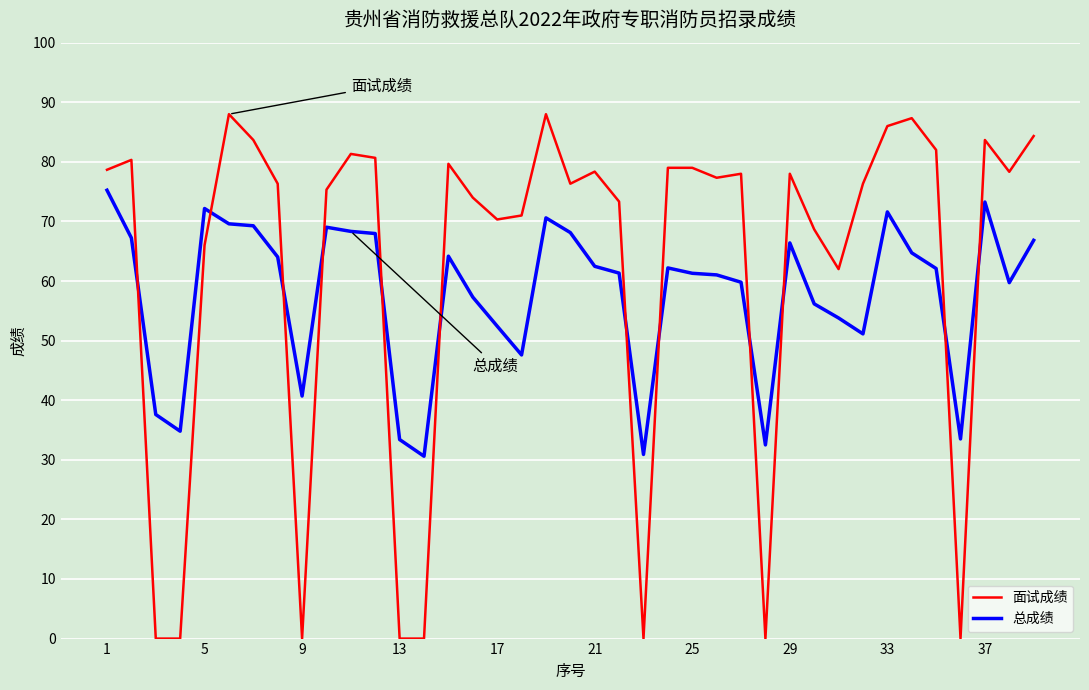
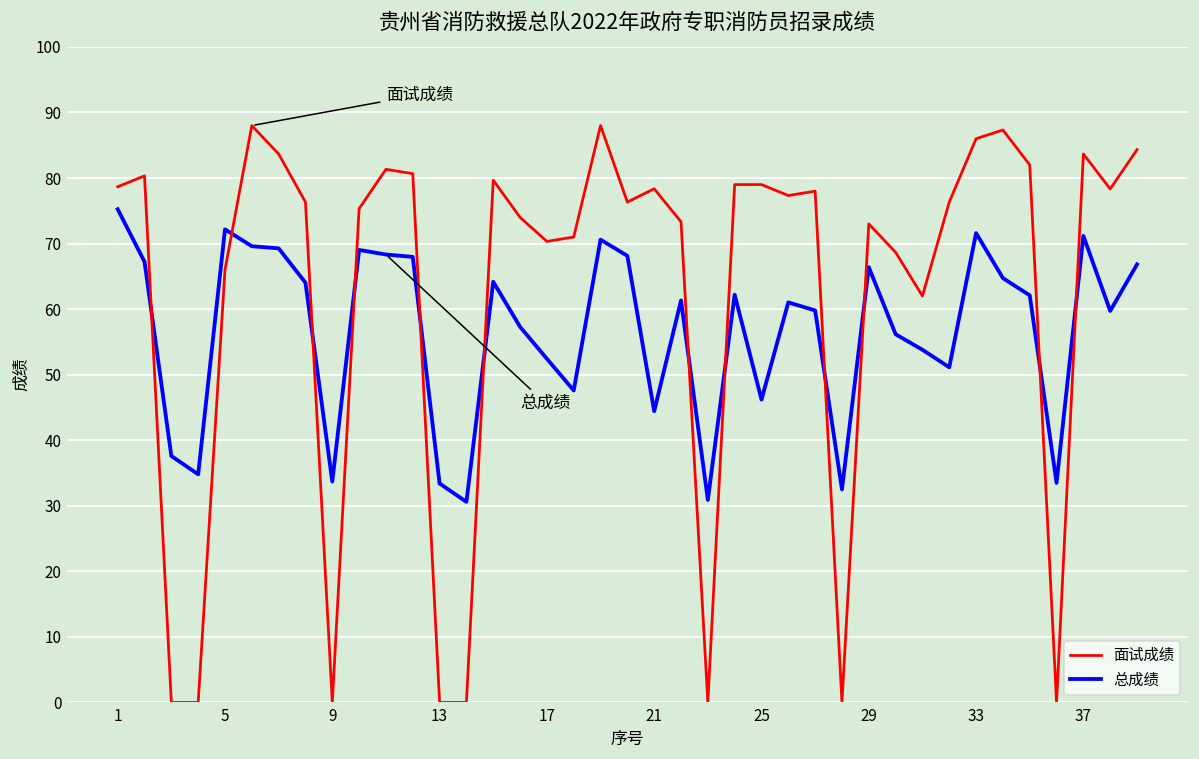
  {
    "面试成绩": {
      "1": 79,
      "5": 66,
      "9": 0,
      "13": 0,
      "17": 70,
      "21": 78,
      "25": 79,
-     "29": 78,
+     "29": 73,
      "33": 86,
      "37": 84
    },
    "总成绩": {
      "1": 75,
      "5": 72,
-     "9": 41,
+     "9": 34,
      "13": 33,
      "17": 52,
-     "21": 62,
-     "25": 61,
+     "21": 44,
+     "25": 46,
      "29": 66,
      "33": 72,
-     "37": 73
+     "37": 71
    }
  }
